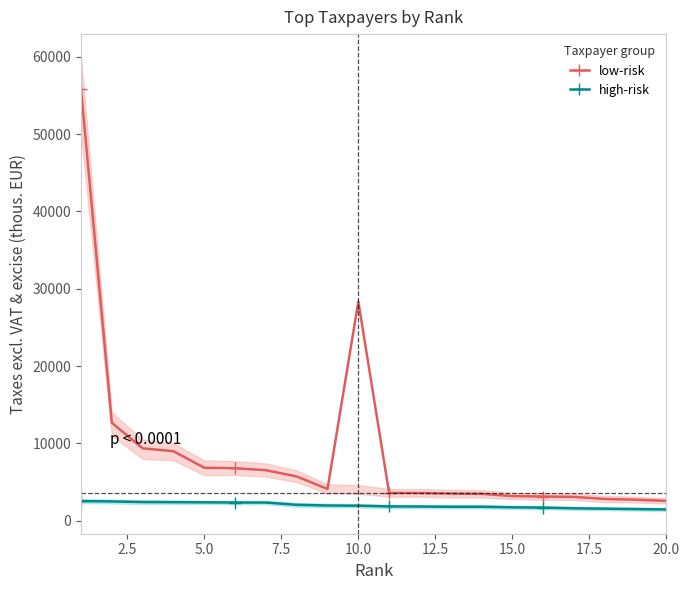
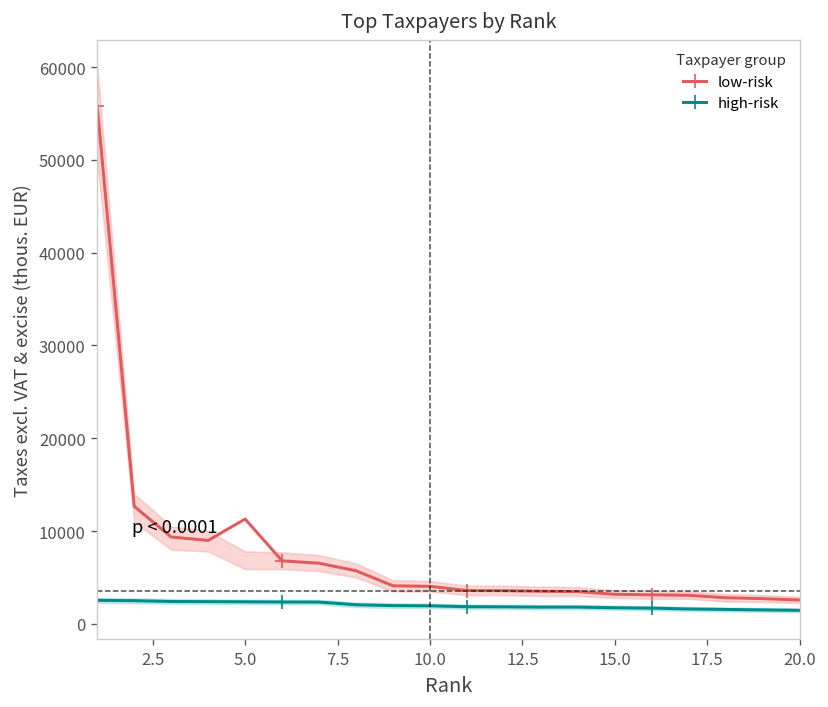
  {
    "low-risk": {
-     "5.0": 7000,
-     "10.0": 28000,
+     "5.0": 11000,
+     "10.0": 4000,
      "15.0": 3000,
      "20.0": 3000
    }
  }
